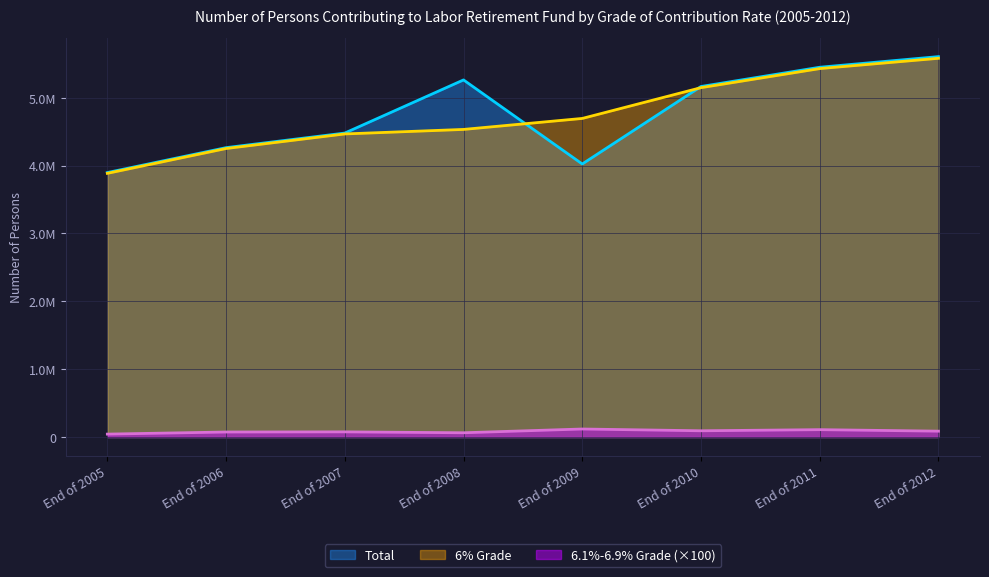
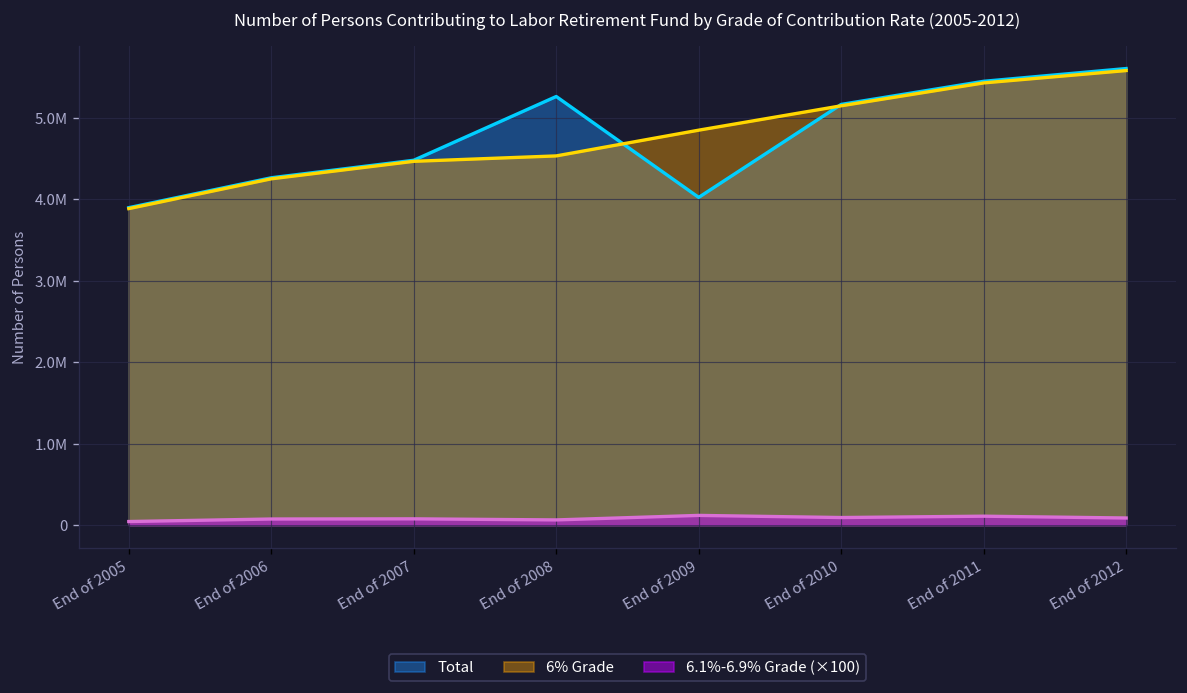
  {
    "Total": {
      "End of 2008": 5300000,
      "End of 2009": 4000000
    },
    "6% Grade": {
      "End of 2008": 4500000,
-     "End of 2009": 4700000
+     "End of 2009": 4800000
    },
    "6.1%-6.9% Grade (×100)": {
      "End of 2005": 0,
      "End of 2006": 100000,
      "End of 2007": 100000,
      "End of 2008": 100000,
      "End of 2009": 100000,
      "End of 2010": 100000,
      "End of 2011": 100000,
      "End of 2012": 100000
    }
  }
